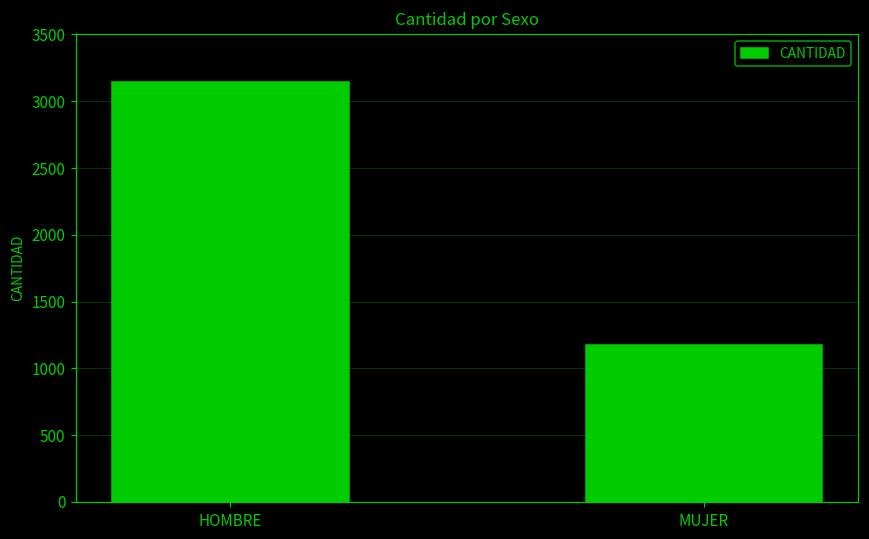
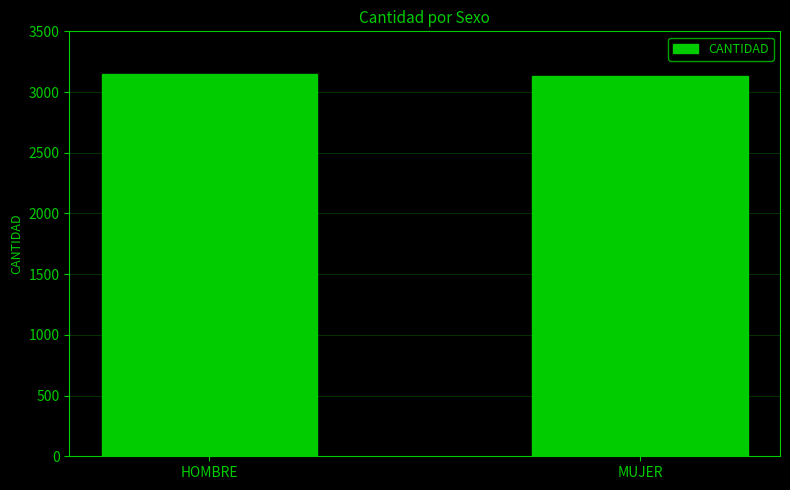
  {
    "HOMBRE": 3150,
-   "MUJER": 1180
+   "MUJER": 3130
  }
